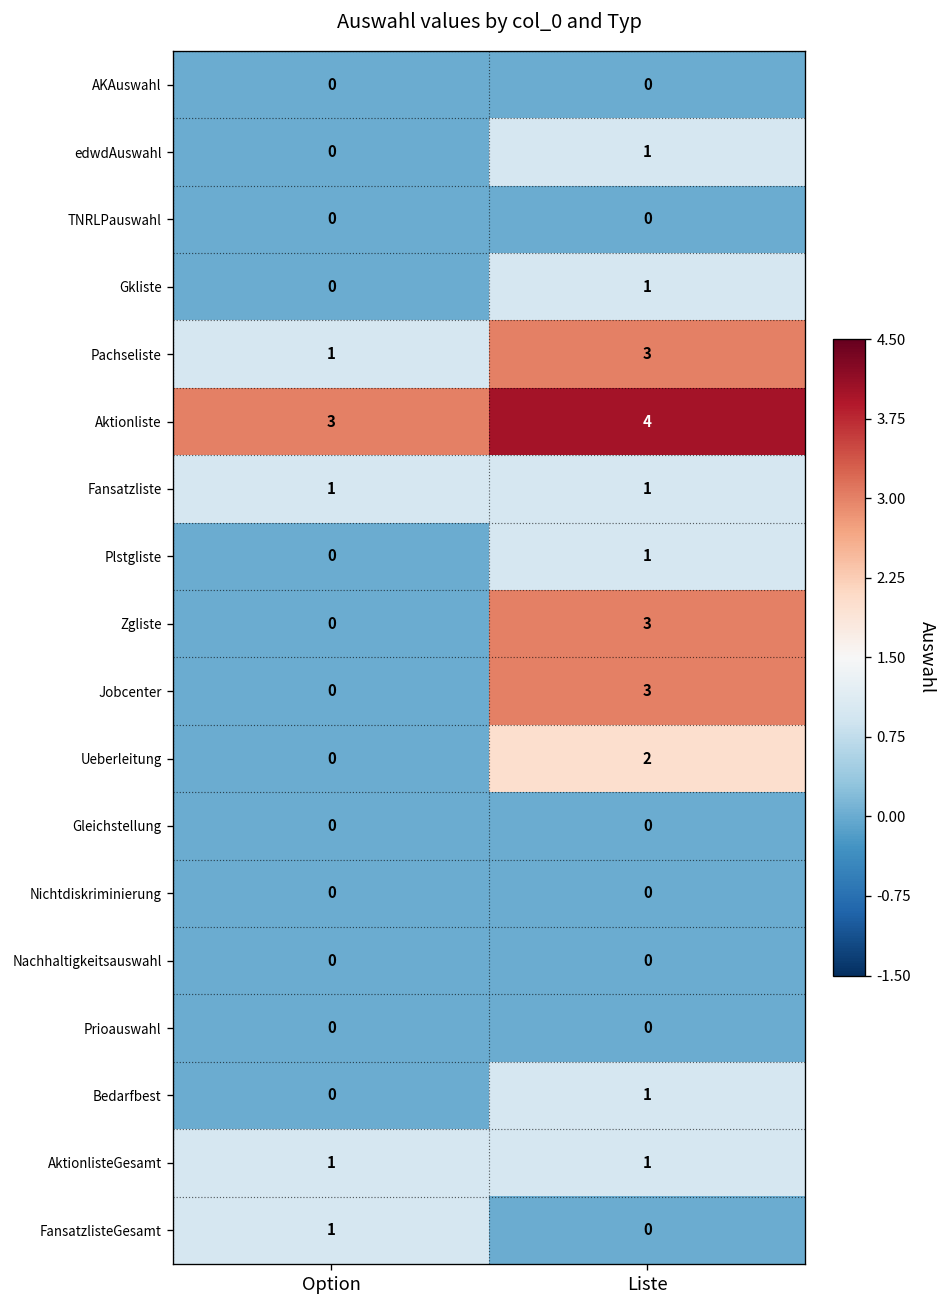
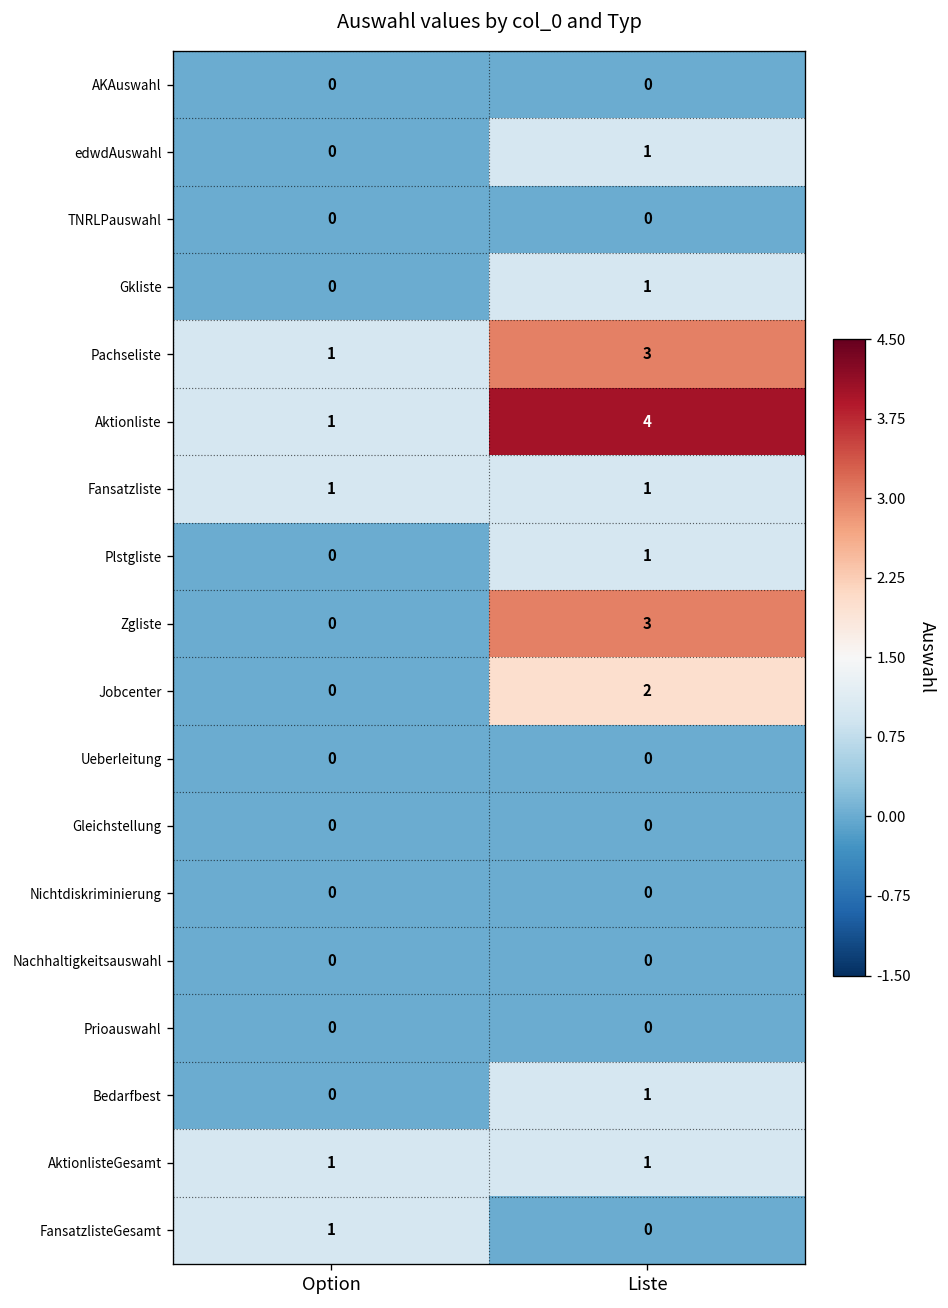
  {
    "AKAuswahl": {
      "Option": 0,
      "Liste": 0
    },
    "edwdAuswahl": {
      "Option": 0,
      "Liste": 1
    },
    "TNRLPauswahl": {
      "Option": 0,
      "Liste": 0
    },
    "Gkliste": {
      "Option": 0,
      "Liste": 1
    },
    "Pachseliste": {
      "Option": 1,
      "Liste": 3
    },
    "Aktionliste": {
-     "Option": 3,
+     "Option": 1,
      "Liste": 4
    },
    "Fansatzliste": {
      "Option": 1,
      "Liste": 1
    },
    "Plstgliste": {
      "Option": 0,
      "Liste": 1
    },
    "Zgliste": {
      "Option": 0,
      "Liste": 3
    },
    "Jobcenter": {
      "Option": 0,
-     "Liste": 3
+     "Liste": 2
    },
    "Ueberleitung": {
      "Option": 0,
-     "Liste": 2
+     "Liste": 0
    },
    "Gleichstellung": {
      "Option": 0,
      "Liste": 0
    },
    "Nichtdiskriminierung": {
      "Option": 0,
      "Liste": 0
    },
    "Nachhaltigkeitsauswahl": {
      "Option": 0,
      "Liste": 0
    },
    "Prioauswahl": {
      "Option": 0,
      "Liste": 0
    },
    "Bedarfbest": {
      "Option": 0,
      "Liste": 1
    },
    "AktionlisteGesamt": {
      "Option": 1,
      "Liste": 1
    },
    "FansatzlisteGesamt": {
      "Option": 1,
      "Liste": 0
    }
  }
